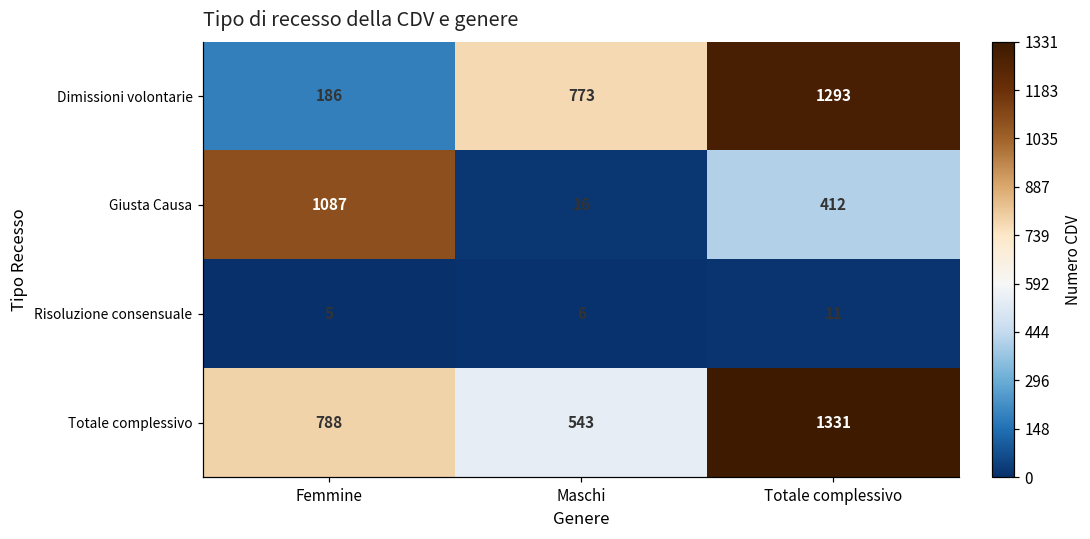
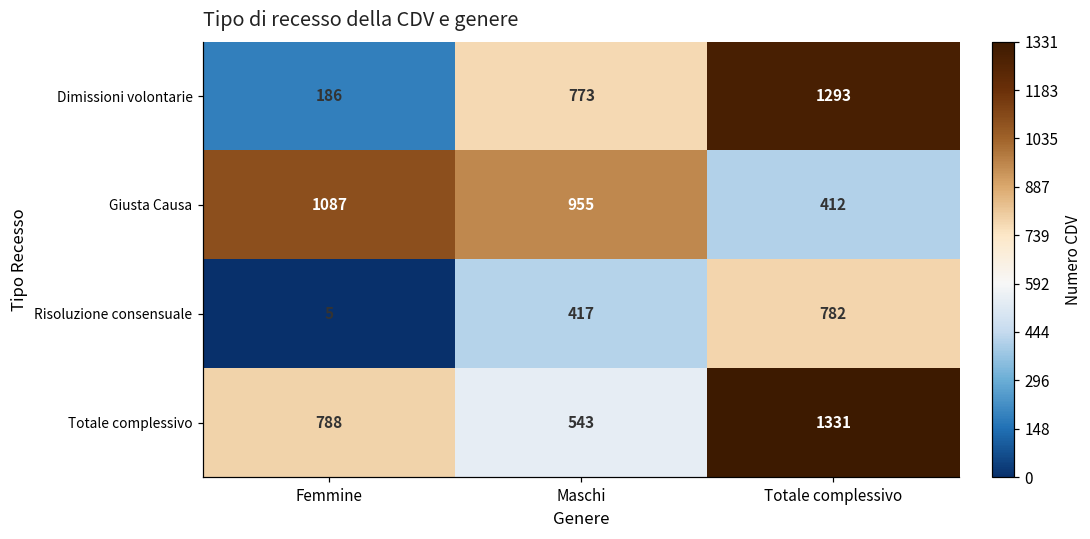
  {
    "Dimissioni volontarie": {
      "Femmine": 186,
      "Maschi": 773,
      "Totale complessivo": 1293
    },
    "Giusta Causa": {
      "Femmine": 1087,
-     "Maschi": 16,
+     "Maschi": 955,
      "Totale complessivo": 412
    },
    "Risoluzione consensuale": {
      "Femmine": 5,
-     "Maschi": 6,
-     "Totale complessivo": 11
+     "Maschi": 417,
+     "Totale complessivo": 782
    },
    "Totale complessivo": {
      "Femmine": 788,
      "Maschi": 543,
      "Totale complessivo": 1331
    }
  }
